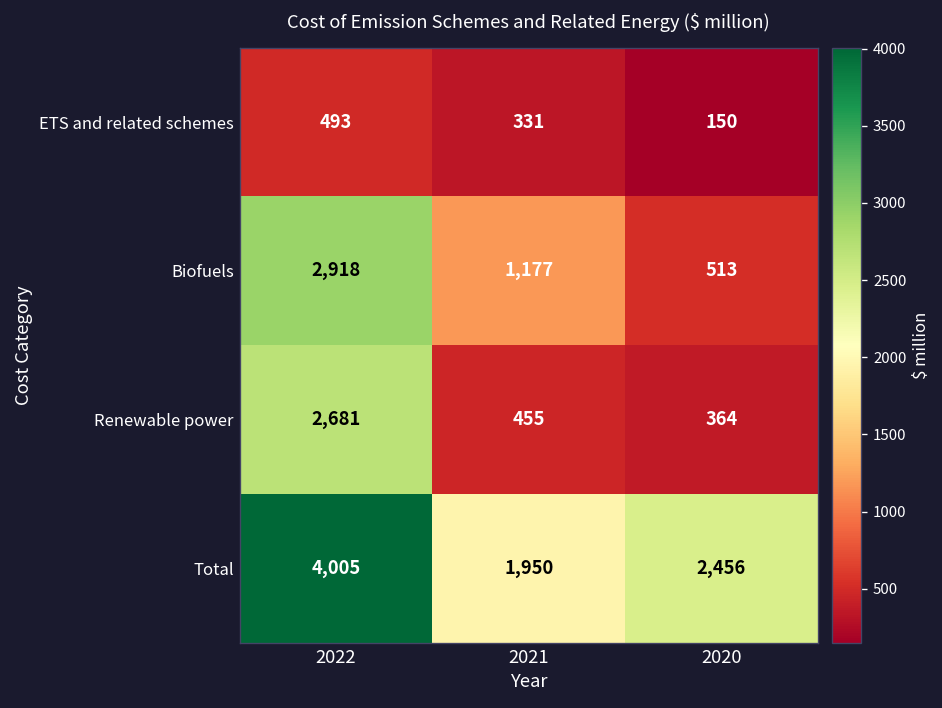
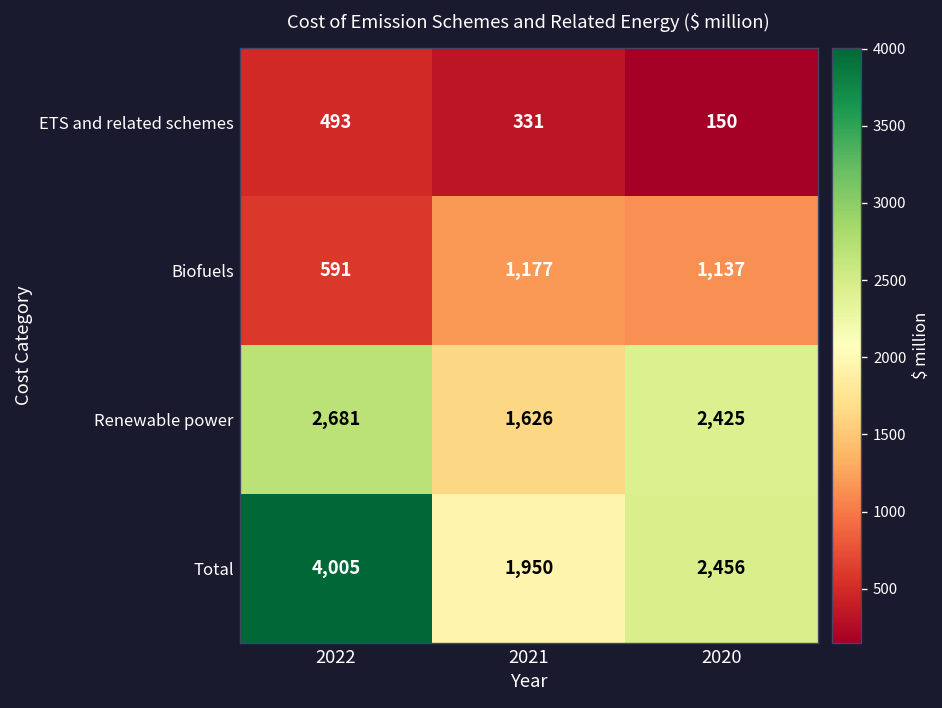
  {
    "ETS and related schemes": {
      "2022": "493",
      "2021": "331",
      "2020": "150"
    },
    "Biofuels": {
-     "2022": "2,918",
+     "2022": "591",
      "2021": "1,177",
-     "2020": "513"
+     "2020": "1,137"
    },
    "Renewable power": {
      "2022": "2,681",
-     "2021": "455",
-     "2020": "364"
+     "2021": "1,626",
+     "2020": "2,425"
    },
    "Total": {
      "2022": "4,005",
      "2021": "1,950",
      "2020": "2,456"
    }
  }
